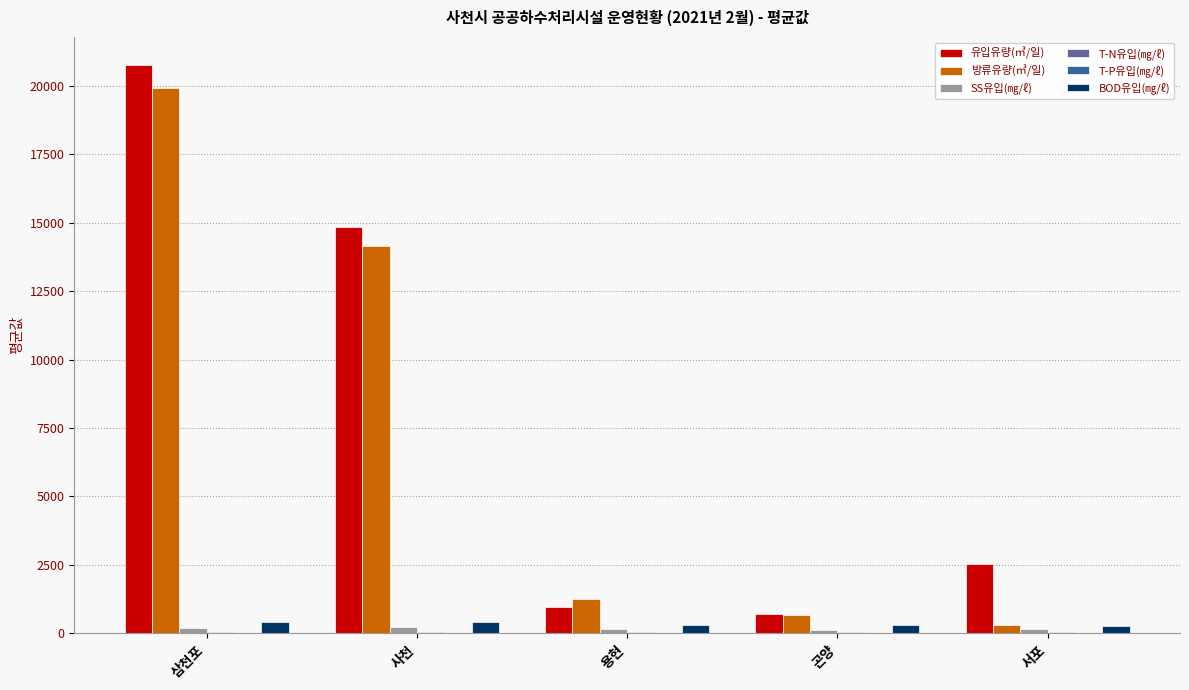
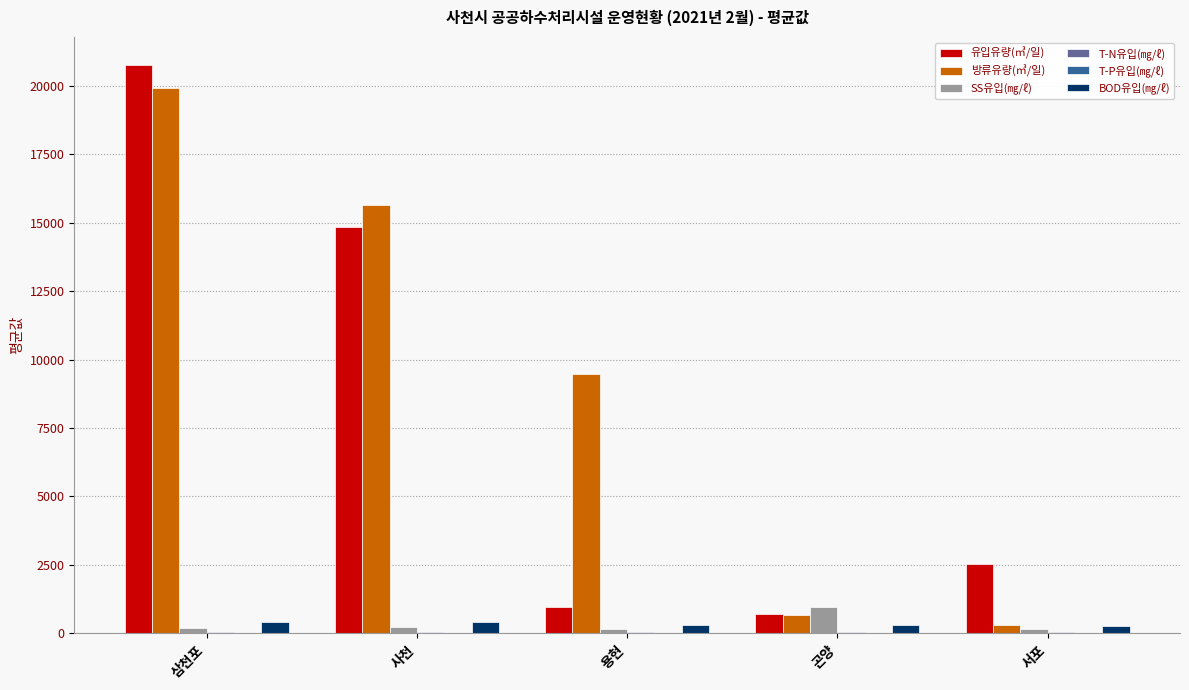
  {
    "유입유량(㎥/일)": {
      "삼천포": 20700,
      "사천": 14900,
      "용현": 1000,
      "곤양": 700,
      "서포": 2500
    },
    "방류유량(㎥/일)": {
      "삼천포": 19900,
-     "사천": 14200,
-     "용현": 1200,
+     "사천": 15600,
+     "용현": 9500,
      "곤양": 700,
      "서포": 300
    },
    "SS유입(㎎/ℓ)": {
      "삼천포": 200,
      "사천": 200,
      "용현": 200,
-     "곤양": 100,
+     "곤양": 1000,
      "서포": 100
    },
    "BOD유입(㎎/ℓ)": {
      "삼천포": 400,
      "사천": 400,
      "용현": 300,
      "곤양": 300,
      "서포": 300
    }
  }
